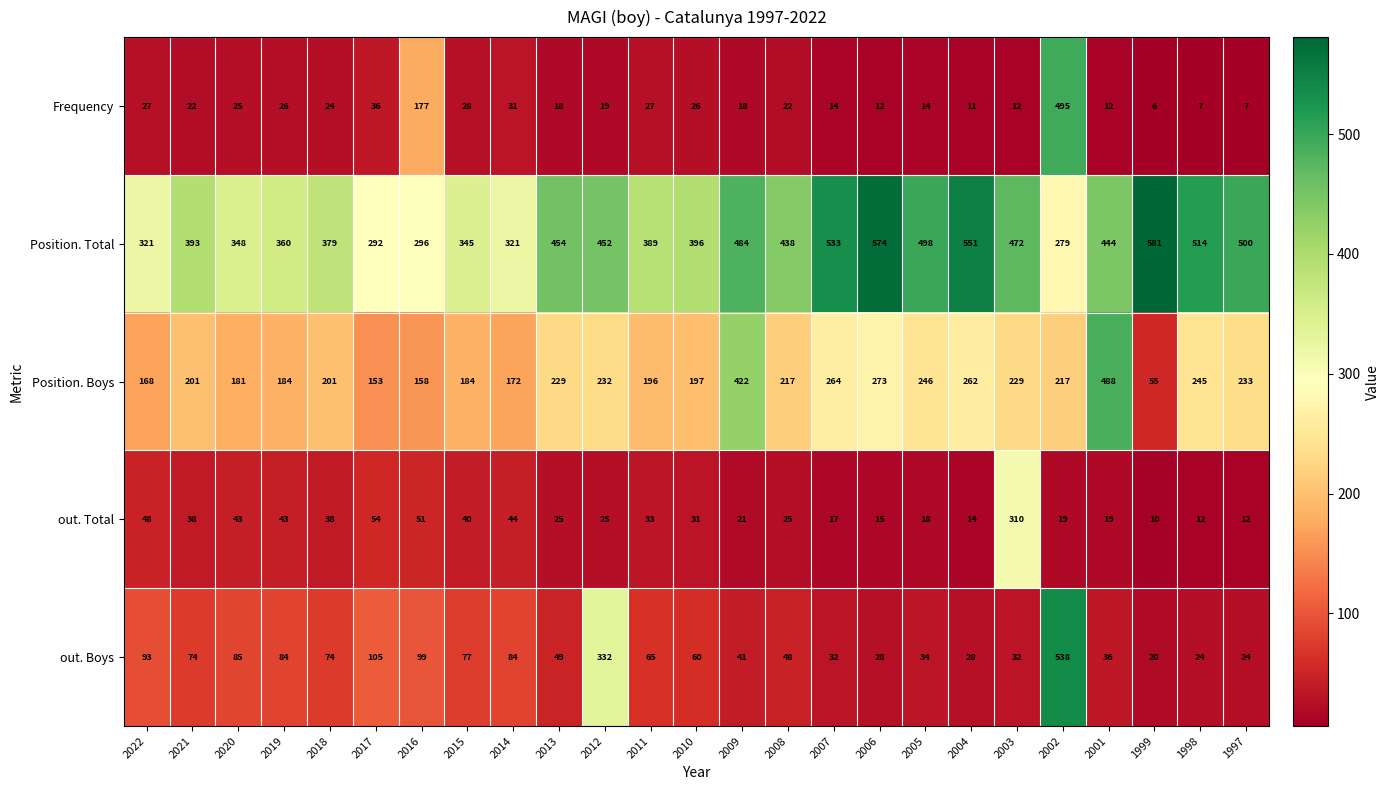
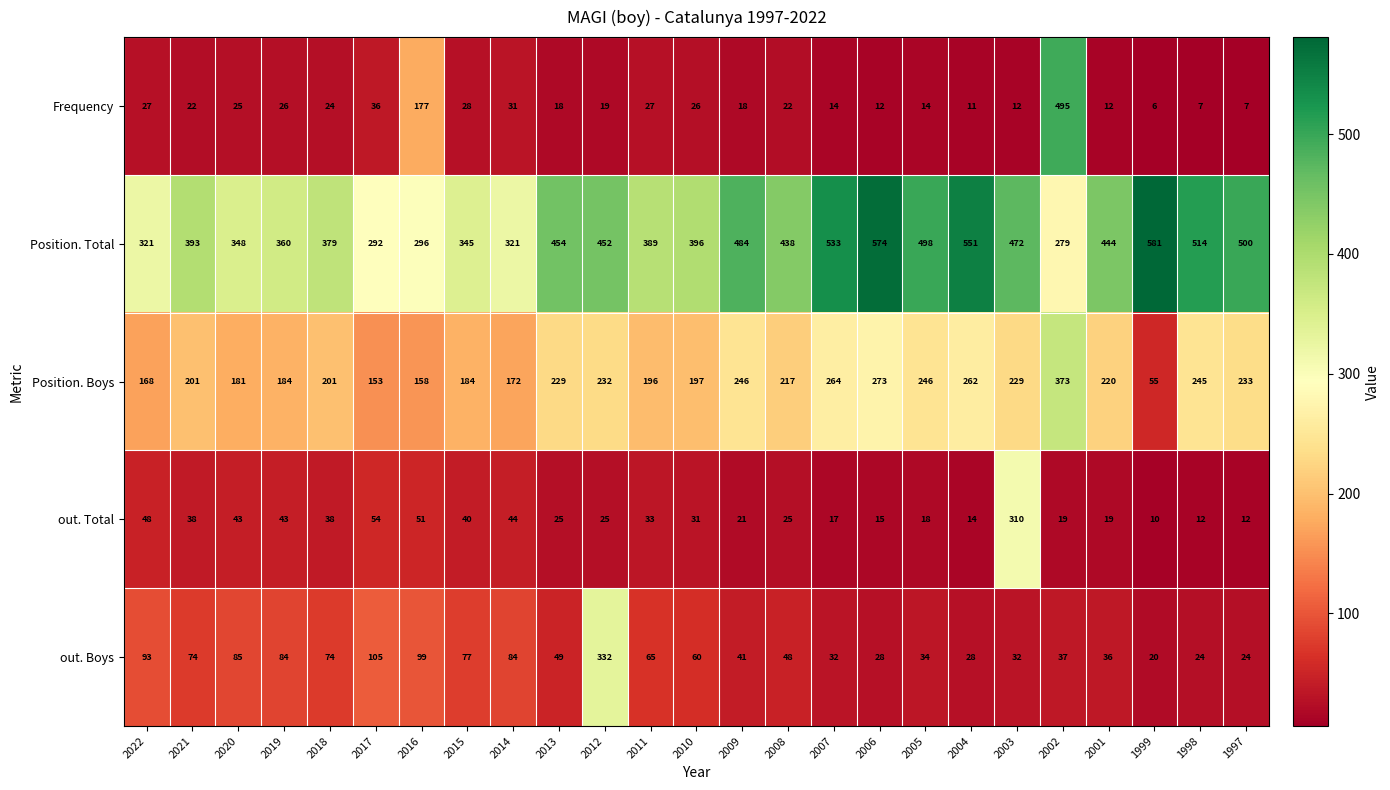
  {
    "Frequency": {
      "2022": 27,
      "2021": 22,
      "2020": 25,
      "2019": 26,
      "2018": 24,
      "2017": 36,
      "2016": 177,
      "2015": 28,
      "2014": 31,
      "2013": 18,
      "2012": 19,
      "2011": 27,
      "2010": 26,
      "2009": 18,
      "2008": 22,
      "2007": 14,
      "2006": 12,
      "2005": 14,
      "2004": 11,
      "2003": 12,
      "2002": 495,
      "2001": 12,
      "1999": 6,
      "1998": 7,
      "1997": 7
    },
    "Position. Total": {
      "2022": 321,
      "2021": 393,
      "2020": 348,
      "2019": 360,
      "2018": 379,
      "2017": 292,
      "2016": 296,
      "2015": 345,
      "2014": 321,
      "2013": 454,
      "2012": 452,
      "2011": 389,
      "2010": 396,
      "2009": 484,
      "2008": 438,
      "2007": 533,
      "2006": 574,
      "2005": 498,
      "2004": 551,
      "2003": 472,
      "2002": 279,
      "2001": 444,
      "1999": 581,
      "1998": 514,
      "1997": 500
    },
    "Position. Boys": {
      "2022": 168,
      "2021": 201,
      "2020": 181,
      "2019": 184,
      "2018": 201,
      "2017": 153,
      "2016": 158,
      "2015": 184,
      "2014": 172,
      "2013": 229,
      "2012": 232,
      "2011": 196,
      "2010": 197,
-     "2009": 422,
+     "2009": 246,
      "2008": 217,
      "2007": 264,
      "2006": 273,
      "2005": 246,
      "2004": 262,
      "2003": 229,
-     "2002": 217,
-     "2001": 488,
+     "2002": 373,
+     "2001": 220,
      "1999": 55,
      "1998": 245,
      "1997": 233
    },
    "out. Total": {
      "2022": 48,
      "2021": 38,
      "2020": 43,
      "2019": 43,
      "2018": 38,
      "2017": 54,
      "2016": 51,
      "2015": 40,
      "2014": 44,
      "2013": 25,
      "2012": 25,
      "2011": 33,
      "2010": 31,
      "2009": 21,
      "2008": 25,
      "2007": 17,
      "2006": 15,
      "2005": 18,
      "2004": 14,
      "2003": 310,
      "2002": 19,
      "2001": 19,
      "1999": 10,
      "1998": 12,
      "1997": 12
    },
    "out. Boys": {
      "2022": 93,
      "2021": 74,
      "2020": 85,
      "2019": 84,
      "2018": 74,
      "2017": 105,
      "2016": 99,
      "2015": 77,
      "2014": 84,
      "2013": 49,
      "2012": 332,
      "2011": 65,
      "2010": 60,
      "2009": 41,
      "2008": 48,
      "2007": 32,
      "2006": 28,
      "2005": 34,
      "2004": 28,
      "2003": 32,
-     "2002": 538,
+     "2002": 37,
      "2001": 36,
      "1999": 20,
      "1998": 24,
      "1997": 24
    }
  }
